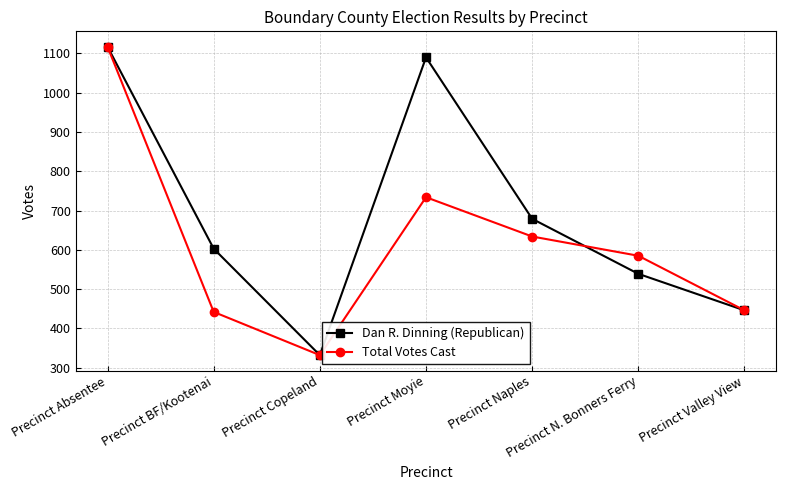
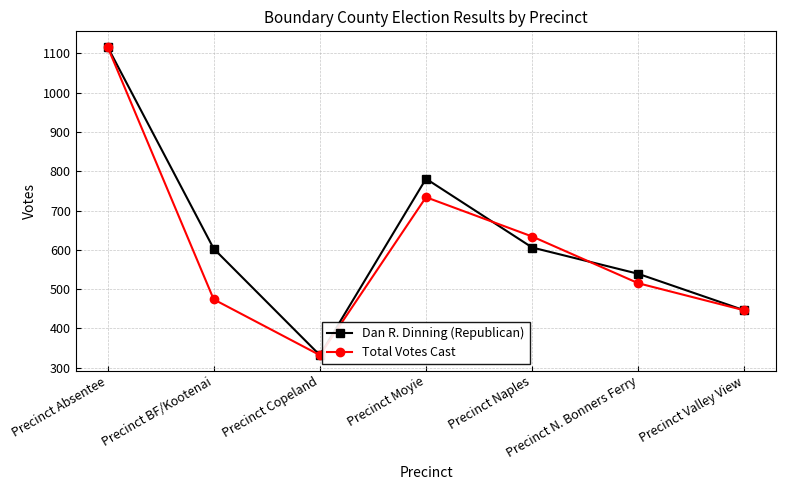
  {
    "Dan R. Dinning (Republican)": {
      "Precinct BF/Kootenai": 600,
-     "Precinct Moyie": 1090,
-     "Precinct Naples": 680,
+     "Precinct Moyie": 780,
+     "Precinct Naples": 610,
      "Precinct N. Bonners Ferry": 540
    },
    "Total Votes Cast": {
-     "Precinct BF/Kootenai": 440,
+     "Precinct BF/Kootenai": 470,
      "Precinct Moyie": 730,
      "Precinct Naples": 630,
-     "Precinct N. Bonners Ferry": 590
+     "Precinct N. Bonners Ferry": 520
    }
  }
